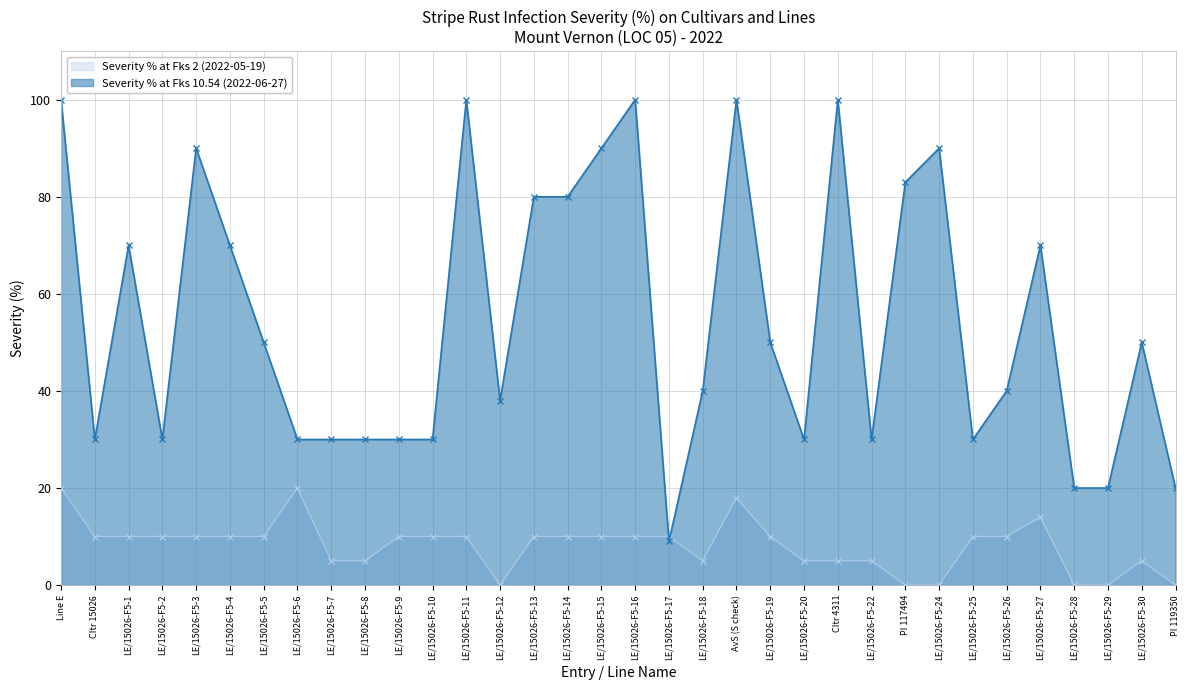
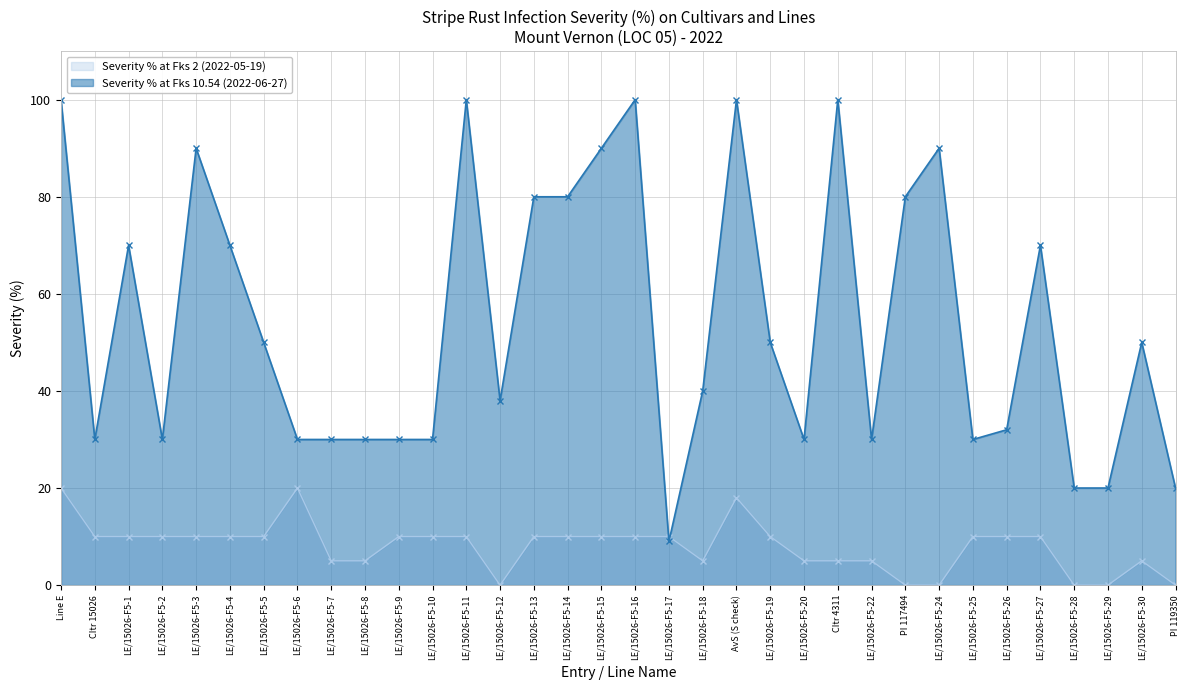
  {
    "Severity % at Fks 2 (2022-05-19)": {
      "Line E": 20,
      "CItr 15026": 10,
      "LE/15026-F5-1": 10,
      "LE/15026-F5-2": 10,
      "LE/15026-F5-3": 10,
      "LE/15026-F5-4": 10,
      "LE/15026-F5-5": 10,
      "LE/15026-F5-6": 20,
      "LE/15026-F5-7": 5,
      "LE/15026-F5-8": 5,
      "LE/15026-F5-9": 10,
      "LE/15026-F5-10": 10,
      "LE/15026-F5-11": 10,
      "LE/15026-F5-12": 0,
      "LE/15026-F5-13": 10,
      "LE/15026-F5-14": 10,
      "LE/15026-F5-15": 10,
      "LE/15026-F5-16": 10,
      "LE/15026-F5-17": 10,
      "LE/15026-F5-18": 5,
      "AvS (S check)": 18,
      "LE/15026-F5-19": 10,
      "LE/15026-F5-20": 5,
      "CItr 4311": 5,
      "LE/15026-F5-22": 5,
      "PI 117494": 0,
      "LE/15026-F5-24": 0,
      "LE/15026-F5-25": 10,
      "LE/15026-F5-26": 10,
-     "LE/15026-F5-27": 14,
+     "LE/15026-F5-27": 10,
      "LE/15026-F5-28": 0,
      "LE/15026-F5-29": 0,
      "LE/15026-F5-30": 5,
      "PI 119350": 0
    },
    "Severity % at Fks 10.54 (2022-06-27)": {
      "Line E": 100,
      "CItr 15026": 30,
      "LE/15026-F5-1": 70,
      "LE/15026-F5-2": 30,
      "LE/15026-F5-3": 90,
      "LE/15026-F5-4": 70,
      "LE/15026-F5-5": 50,
      "LE/15026-F5-6": 30,
      "LE/15026-F5-7": 30,
      "LE/15026-F5-8": 30,
      "LE/15026-F5-9": 30,
      "LE/15026-F5-10": 30,
      "LE/15026-F5-11": 100,
      "LE/15026-F5-12": 38,
      "LE/15026-F5-13": 80,
      "LE/15026-F5-14": 80,
      "LE/15026-F5-15": 90,
      "LE/15026-F5-16": 100,
      "LE/15026-F5-17": 9,
      "LE/15026-F5-18": 40,
      "AvS (S check)": 100,
      "LE/15026-F5-19": 50,
      "LE/15026-F5-20": 30,
      "CItr 4311": 100,
      "LE/15026-F5-22": 30,
-     "PI 117494": 83,
+     "PI 117494": 80,
      "LE/15026-F5-24": 90,
      "LE/15026-F5-25": 30,
-     "LE/15026-F5-26": 40,
+     "LE/15026-F5-26": 32,
      "LE/15026-F5-27": 70,
      "LE/15026-F5-28": 20,
      "LE/15026-F5-29": 20,
      "LE/15026-F5-30": 50,
      "PI 119350": 20
    }
  }
